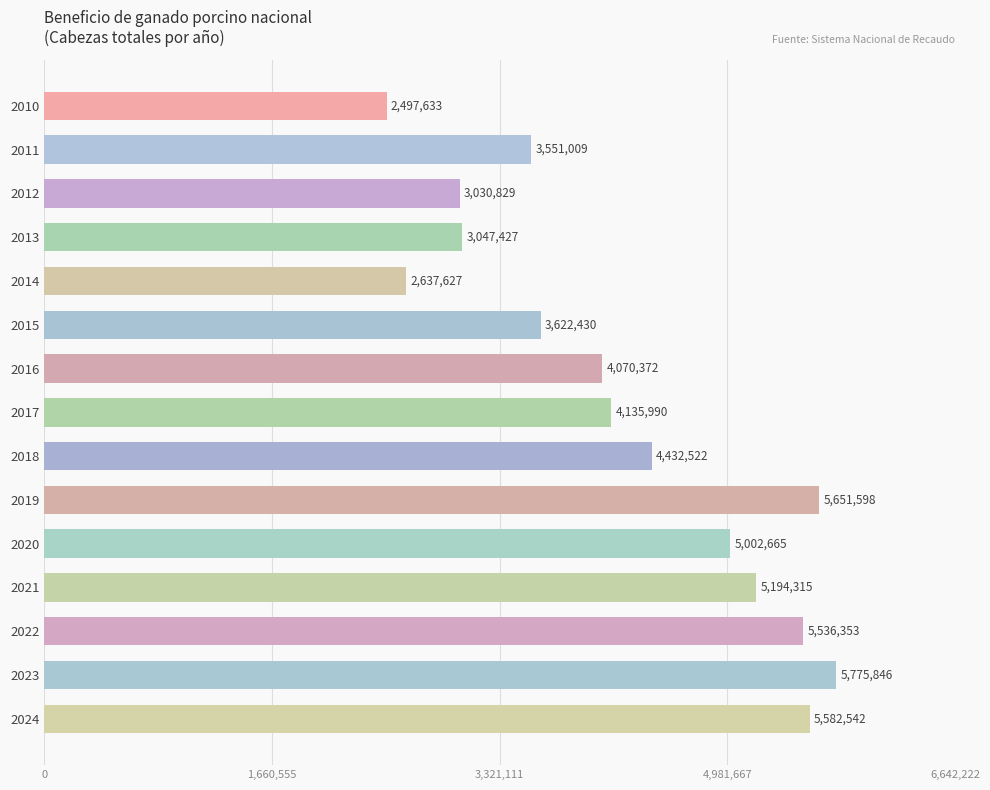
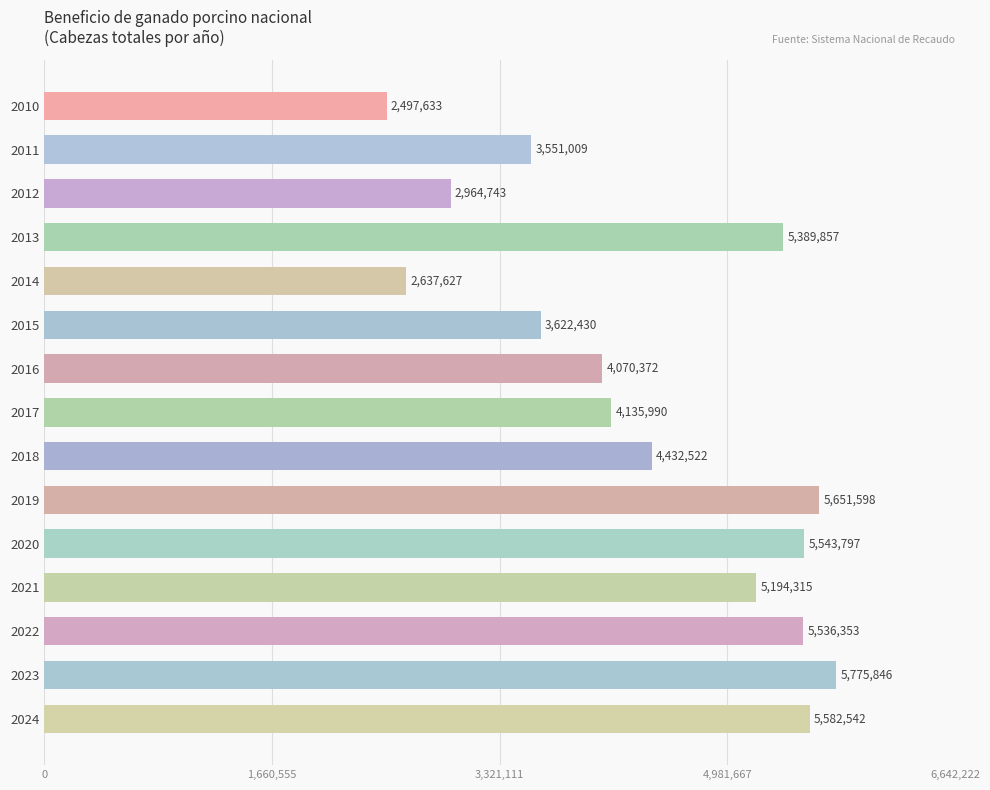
  {
    "2010": "2,497,633",
    "2011": "3,551,009",
-   "2012": "3,030,829",
-   "2013": "3,047,427",
+   "2012": "2,964,743",
+   "2013": "5,389,857",
    "2014": "2,637,627",
    "2015": "3,622,430",
    "2016": "4,070,372",
    "2017": "4,135,990",
    "2018": "4,432,522",
    "2019": "5,651,598",
-   "2020": "5,002,665",
+   "2020": "5,543,797",
    "2021": "5,194,315",
    "2022": "5,536,353",
    "2023": "5,775,846",
    "2024": "5,582,542"
  }
